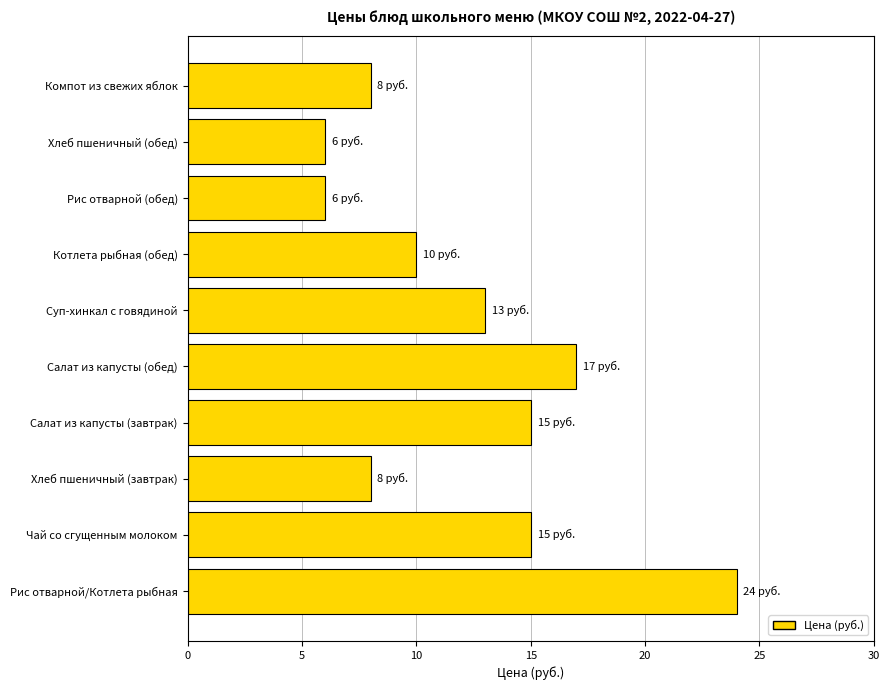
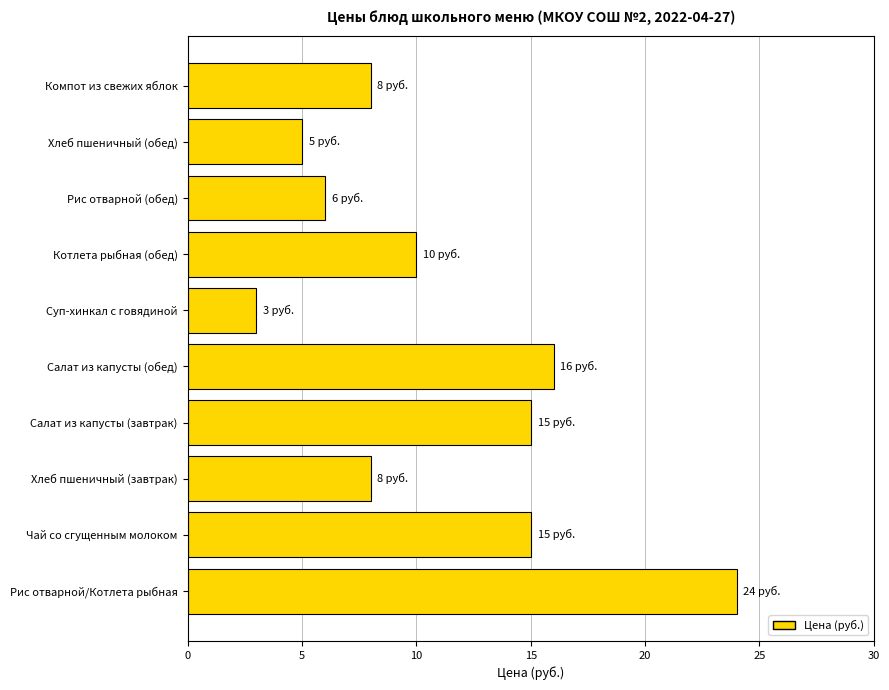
  {
    "Компот из свежих яблок": 8,
-   "Хлеб пшеничный (обед)": 6,
+   "Хлеб пшеничный (обед)": 5,
    "Рис отварной (обед)": 6,
    "Котлета рыбная (обед)": 10,
-   "Суп-хинкал с говядиной": 13,
-   "Салат из капусты (обед)": 17,
+   "Суп-хинкал с говядиной": 3,
+   "Салат из капусты (обед)": 16,
    "Салат из капусты (завтрак)": 15,
    "Хлеб пшеничный (завтрак)": 8,
    "Чай со сгущенным молоком": 15,
    "Рис отварной/Котлета рыбная": 24
  }
